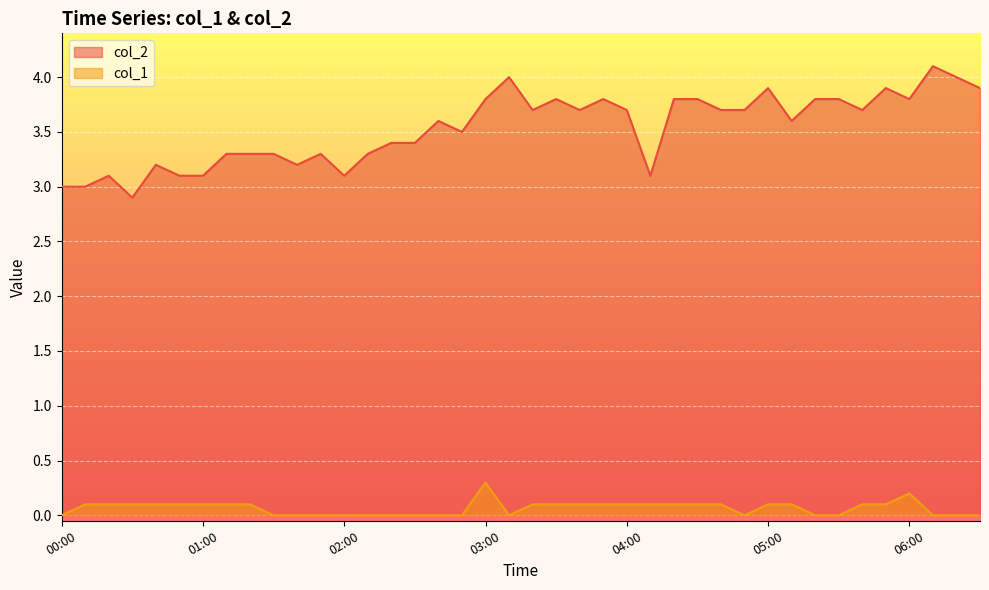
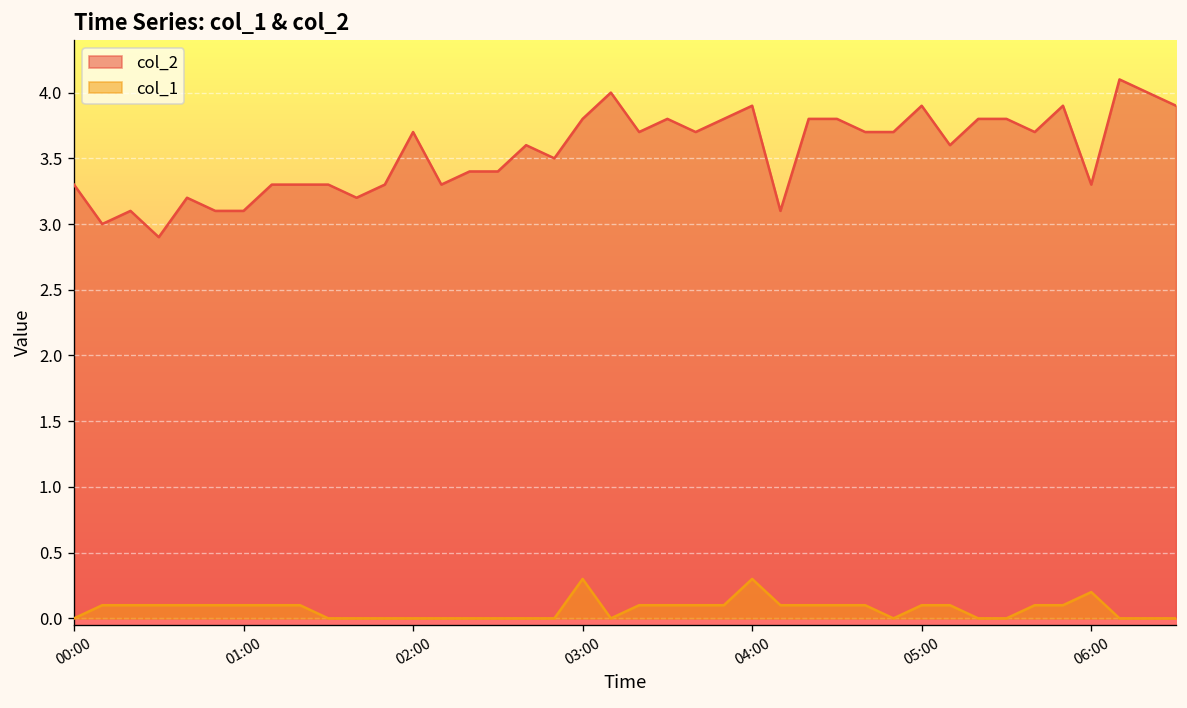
  {
    "col_2": {
-     "00:00": 3.0,
+     "00:00": 3.3,
      "01:00": 3.1,
-     "02:00": 3.1,
+     "02:00": 3.7,
      "03:00": 3.8,
-     "04:00": 3.7,
+     "04:00": 3.9,
      "05:00": 3.9,
-     "06:00": 3.8
+     "06:00": 3.3
    },
    "col_1": {
      "00:00": 0.0,
      "01:00": 0.1,
      "02:00": 0.0,
      "03:00": 0.3,
-     "04:00": 0.1,
+     "04:00": 0.3,
      "05:00": 0.1,
      "06:00": 0.2
    }
  }
